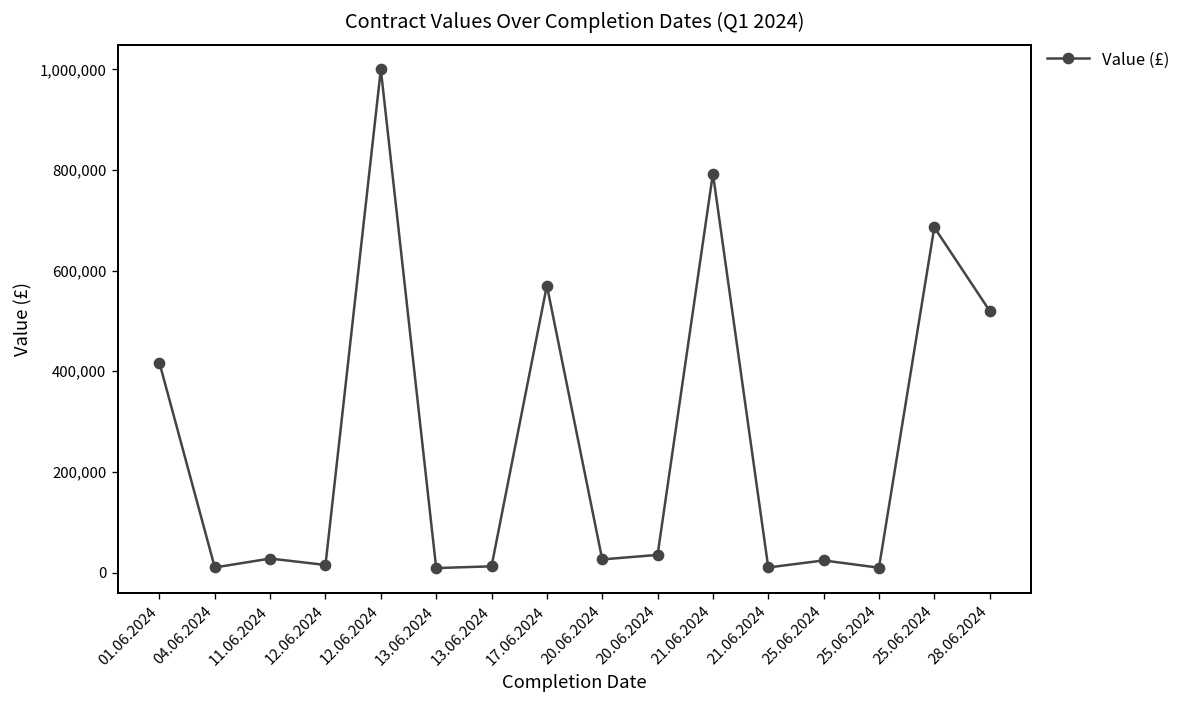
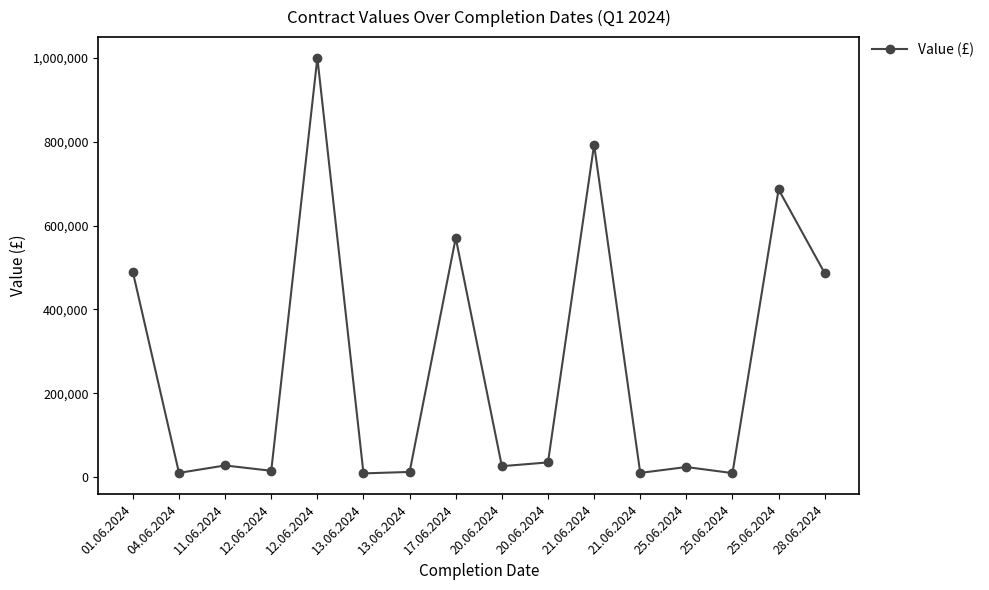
  {
-   "01.06.2024": "420,000",
+   "01.06.2024": "490,000",
    "04.06.2024": "10,000",
    "11.06.2024": "30,000",
    "17.06.2024": "570,000",
-   "28.06.2024": "520,000"
+   "28.06.2024": "490,000"
  }
